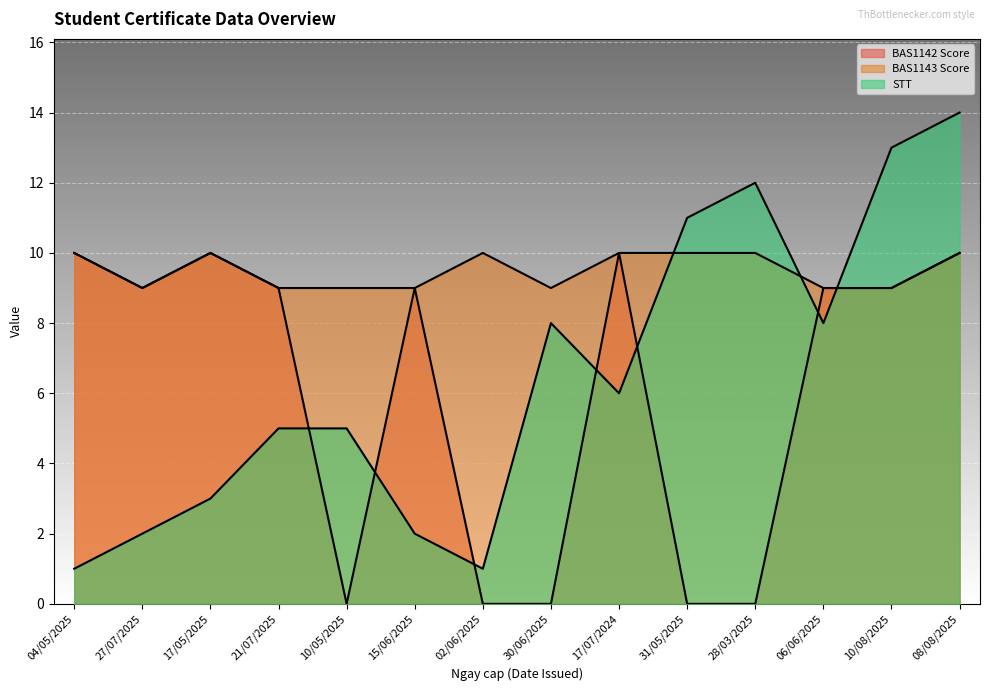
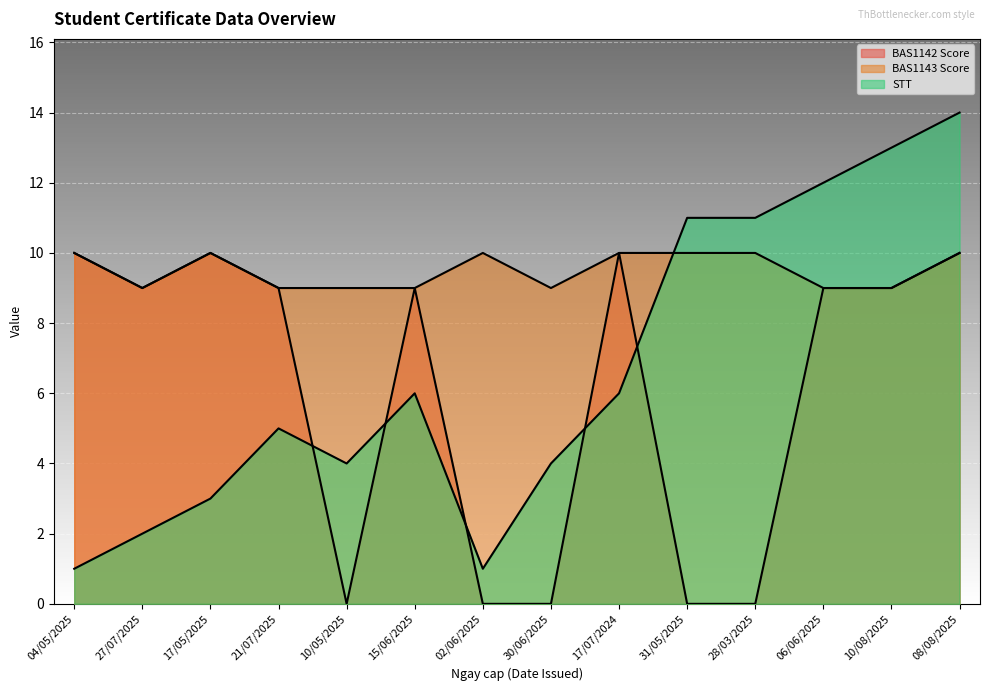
  {
    "STT": {
      "04/05/2025": 1,
      "27/07/2025": 2,
      "17/05/2025": 3,
      "21/07/2025": 5,
-     "10/05/2025": 5,
-     "15/06/2025": 2,
+     "10/05/2025": 4,
+     "15/06/2025": 6,
      "02/06/2025": 1,
-     "30/06/2025": 8,
+     "30/06/2025": 4,
      "17/07/2024": 6,
      "31/05/2025": 11,
-     "28/03/2025": 12,
-     "06/06/2025": 8,
+     "28/03/2025": 11,
+     "06/06/2025": 12,
      "10/08/2025": 13,
      "08/08/2025": 14
    }
  }
